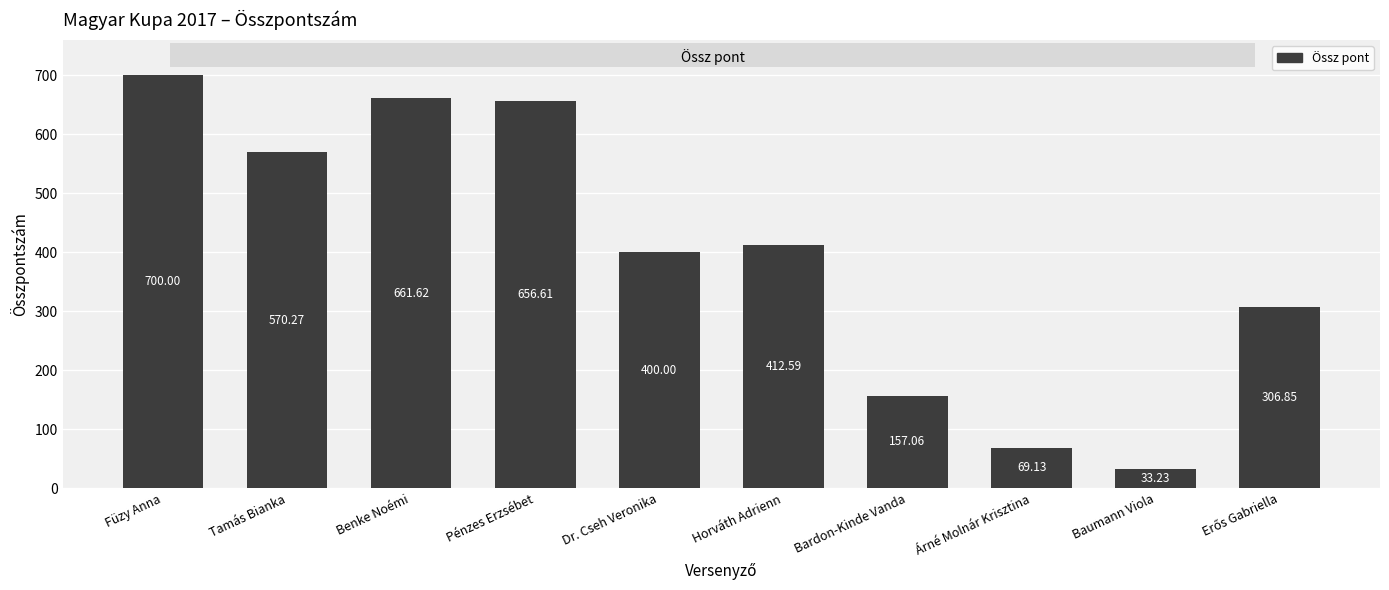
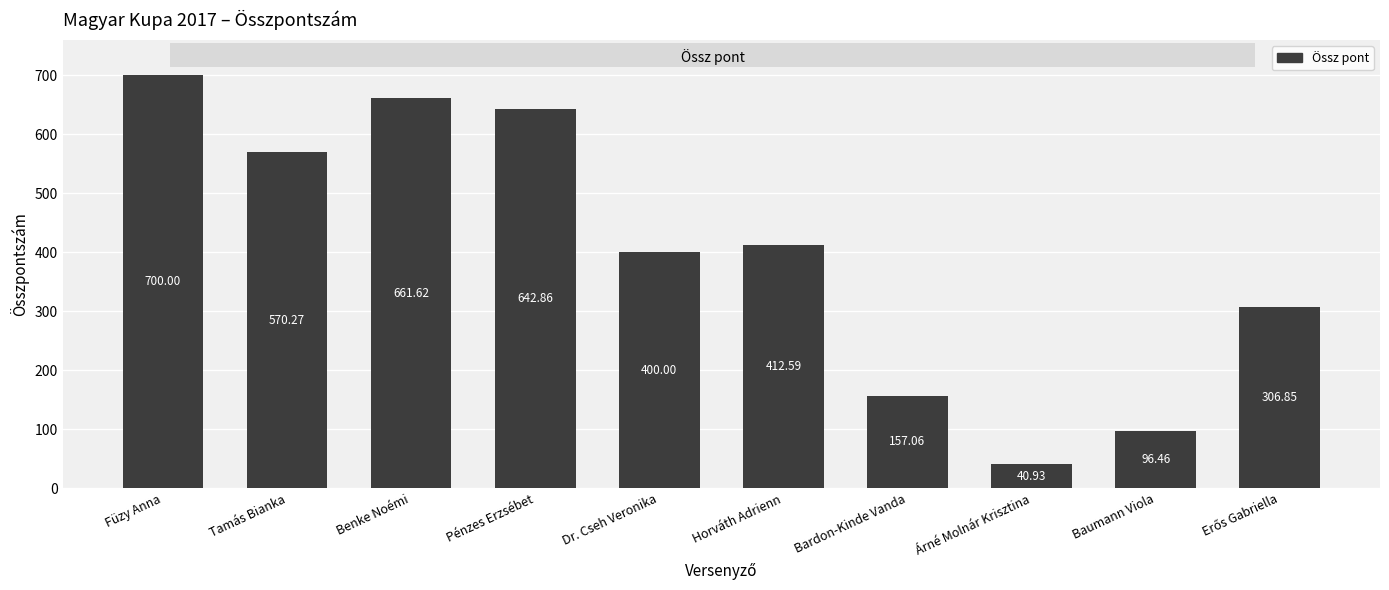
  {
    "Füzy Anna": 700.00,
    "Tamás Bianka": 570.27,
    "Benke Noémi": 661.62,
-   "Pénzes Erzsébet": 656.61,
+   "Pénzes Erzsébet": 642.86,
    "Dr. Cseh Veronika": 400.00,
    "Horváth Adrienn": 412.59,
    "Bardon-Kinde Vanda": 157.06,
-   "Árné Molnár Krisztina": 69.13,
-   "Baumann Viola": 33.23,
+   "Árné Molnár Krisztina": 40.93,
+   "Baumann Viola": 96.46,
    "Erős Gabriella": 306.85
  }
